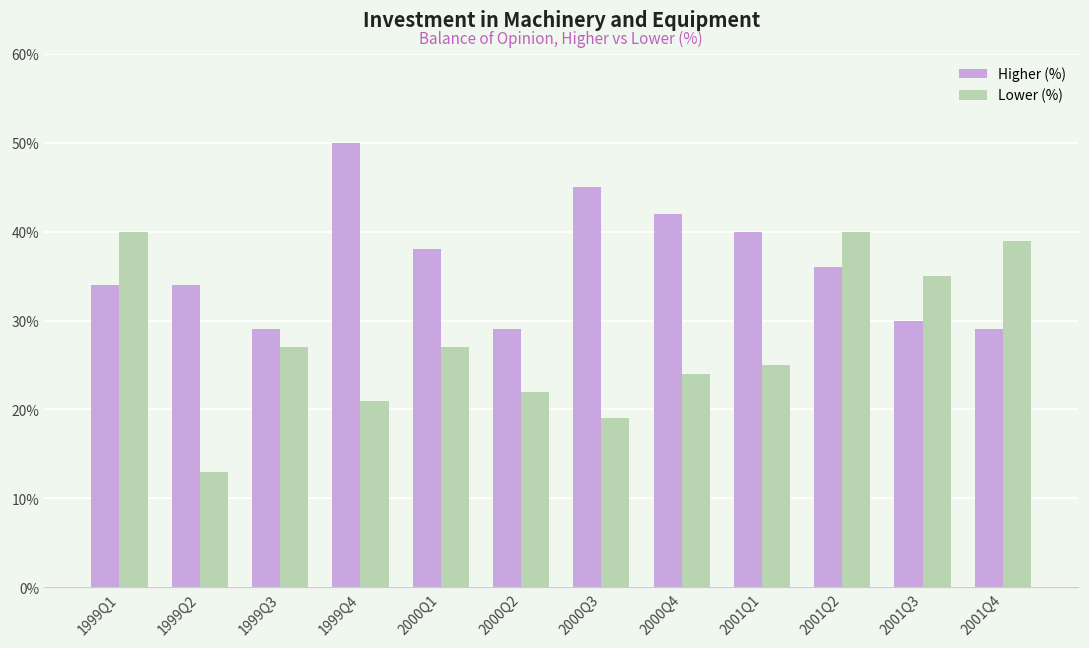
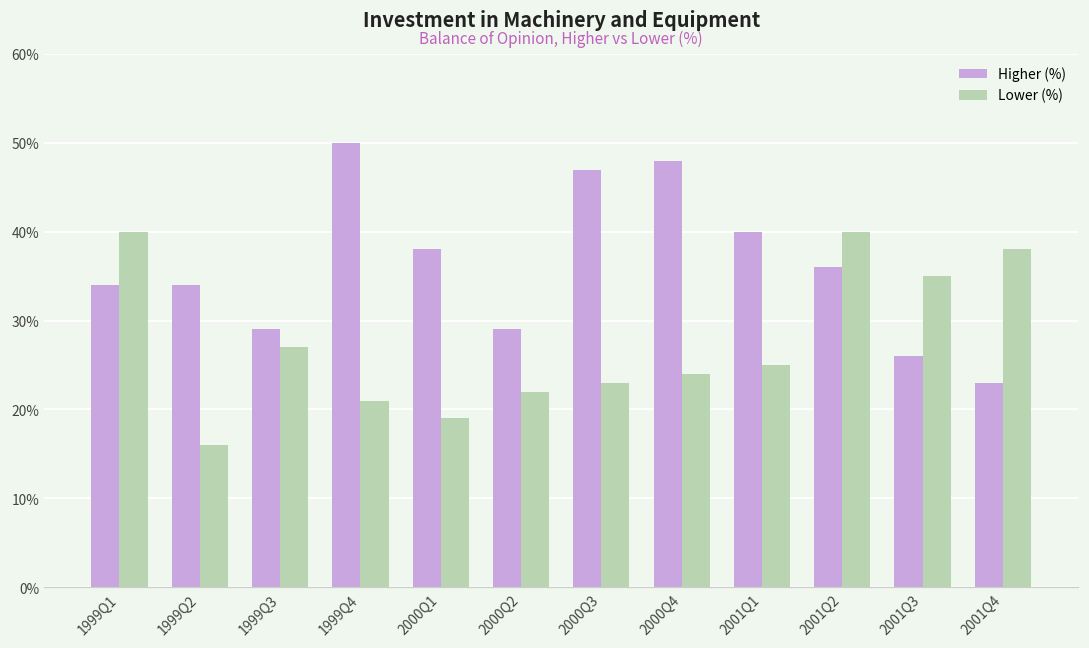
  {
    "Higher (%)": {
      "1999Q1": "34%",
      "1999Q2": "34%",
      "1999Q3": "29%",
      "1999Q4": "50%",
      "2000Q1": "38%",
      "2000Q2": "29%",
-     "2000Q3": "45%",
-     "2000Q4": "42%",
+     "2000Q3": "47%",
+     "2000Q4": "48%",
      "2001Q1": "40%",
      "2001Q2": "36%",
-     "2001Q3": "30%",
-     "2001Q4": "29%"
+     "2001Q3": "26%",
+     "2001Q4": "23%"
    },
    "Lower (%)": {
      "1999Q1": "40%",
-     "1999Q2": "13%",
+     "1999Q2": "16%",
      "1999Q3": "27%",
      "1999Q4": "21%",
-     "2000Q1": "27%",
+     "2000Q1": "19%",
      "2000Q2": "22%",
-     "2000Q3": "19%",
+     "2000Q3": "23%",
      "2000Q4": "24%",
      "2001Q1": "25%",
      "2001Q2": "40%",
      "2001Q3": "35%",
-     "2001Q4": "39%"
+     "2001Q4": "38%"
    }
  }
